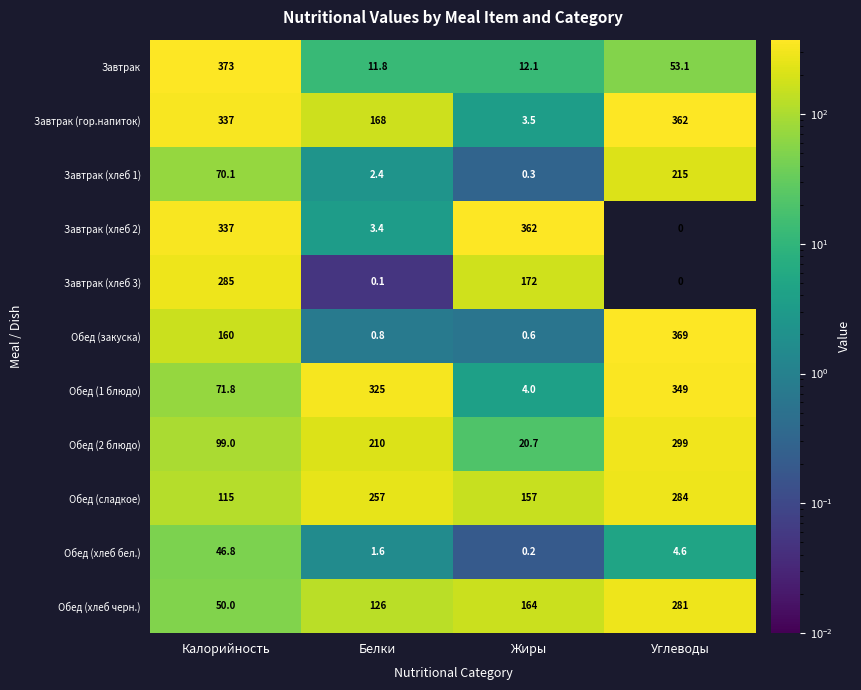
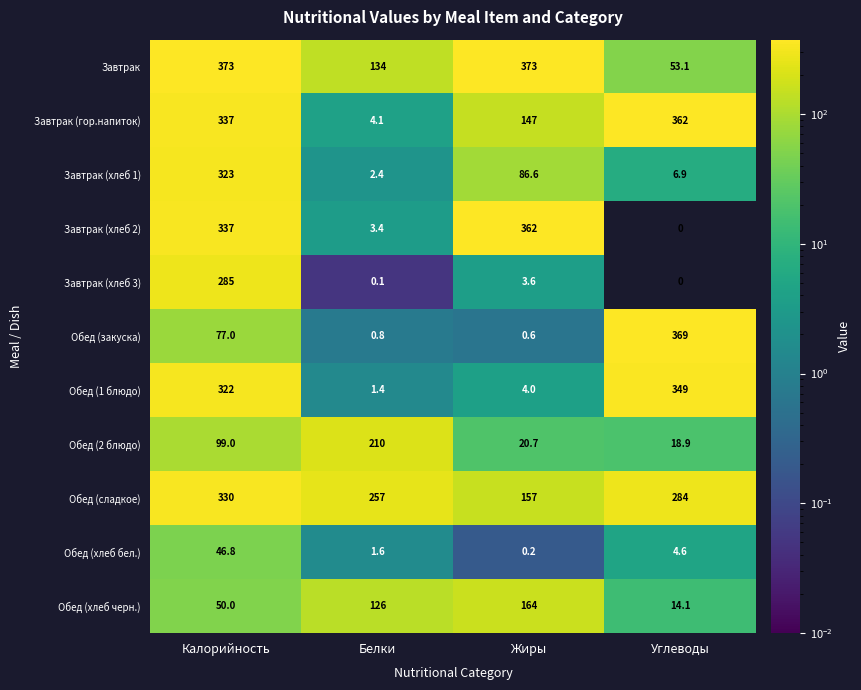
  {
    "Завтрак": {
      "Калорийность": 373,
-     "Белки": 11.8,
-     "Жиры": 12.1,
+     "Белки": 134,
+     "Жиры": 373,
      "Углеводы": 53.1
    },
    "Завтрак (гор.напиток)": {
      "Калорийность": 337,
-     "Белки": 168,
-     "Жиры": 3.5,
+     "Белки": 4.1,
+     "Жиры": 147,
      "Углеводы": 362
    },
    "Завтрак (хлеб 1)": {
-     "Калорийность": 70.1,
+     "Калорийность": 323,
      "Белки": 2.4,
-     "Жиры": 0.3,
-     "Углеводы": 215
+     "Жиры": 86.6,
+     "Углеводы": 6.9
    },
    "Завтрак (хлеб 2)": {
      "Калорийность": 337,
      "Белки": 3.4,
      "Жиры": 362
    },
    "Завтрак (хлеб 3)": {
      "Калорийность": 285,
      "Белки": 0.1,
-     "Жиры": 172
+     "Жиры": 3.6
    },
    "Обед (закуска)": {
-     "Калорийность": 160,
+     "Калорийность": 77.0,
      "Белки": 0.8,
      "Жиры": 0.6,
      "Углеводы": 369
    },
    "Обед (1 блюдо)": {
-     "Калорийность": 71.8,
-     "Белки": 325,
+     "Калорийность": 322,
+     "Белки": 1.4,
      "Жиры": 4.0,
      "Углеводы": 349
    },
    "Обед (2 блюдо)": {
      "Калорийность": 99.0,
      "Белки": 210,
      "Жиры": 20.7,
-     "Углеводы": 299
+     "Углеводы": 18.9
    },
    "Обед (сладкое)": {
-     "Калорийность": 115,
+     "Калорийность": 330,
      "Белки": 257,
      "Жиры": 157,
      "Углеводы": 284
    },
    "Обед (хлеб бел.)": {
      "Калорийность": 46.8,
      "Белки": 1.6,
      "Жиры": 0.2,
      "Углеводы": 4.6
    },
    "Обед (хлеб черн.)": {
      "Калорийность": 50.0,
      "Белки": 126,
      "Жиры": 164,
-     "Углеводы": 281
+     "Углеводы": 14.1
    }
  }
